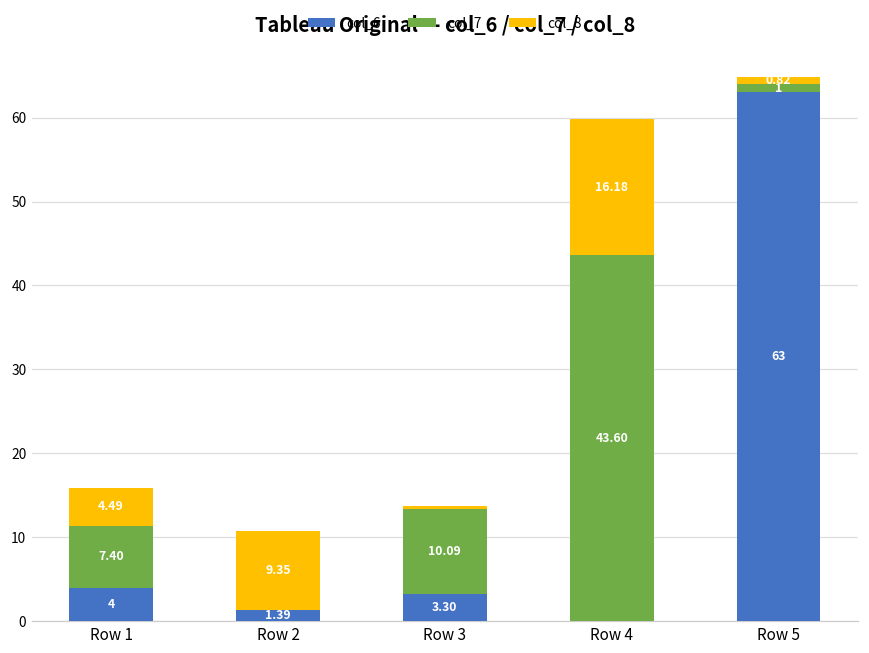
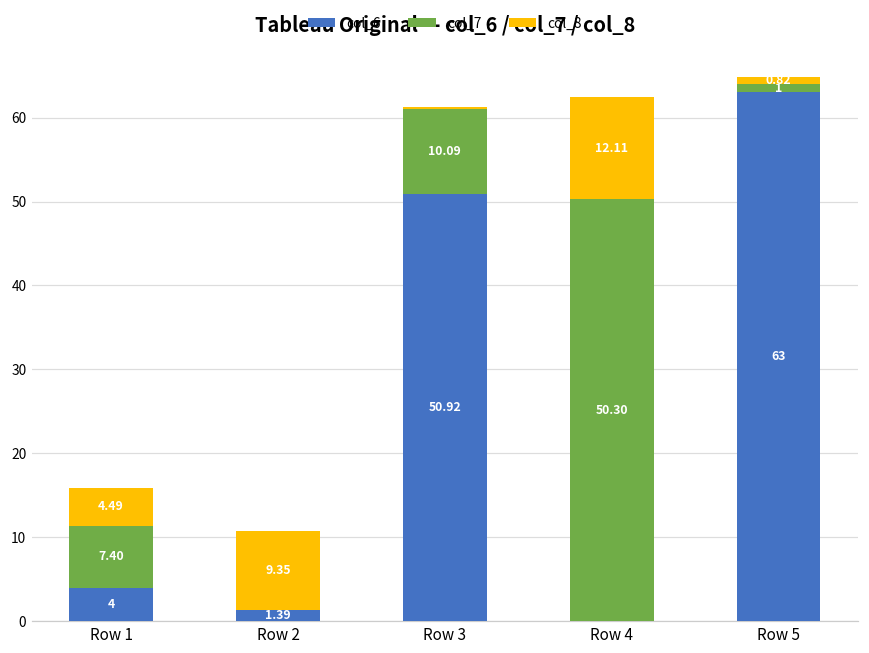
  {
    "col_6": {
      "Row 1": 4,
      "Row 2": 1.39,
-     "Row 3": 3.30,
+     "Row 3": 50.92,
      "Row 5": 63
    },
    "col_7": {
      "Row 1": 7.40,
      "Row 3": 10.09,
-     "Row 4": 43.60
+     "Row 4": 50.30
    },
    "col_8": {
      "Row 1": 4.49,
      "Row 2": 9.35,
-     "Row 4": 16.18,
+     "Row 4": 12.11,
      "Row 5": 0.82
    }
  }
